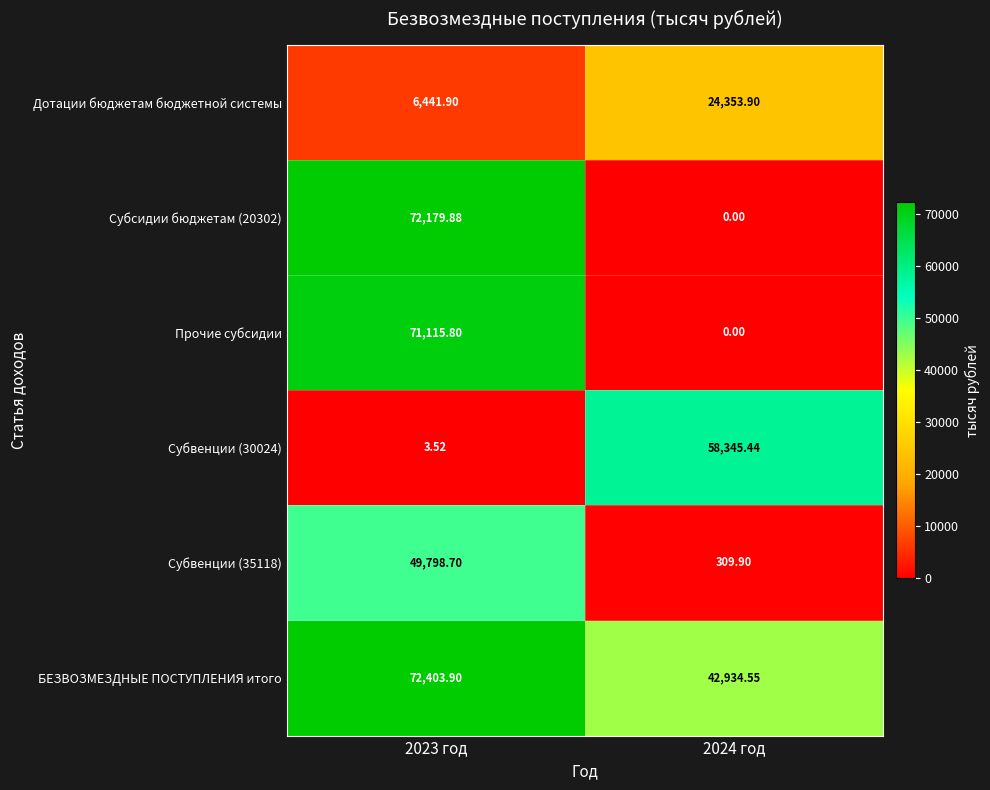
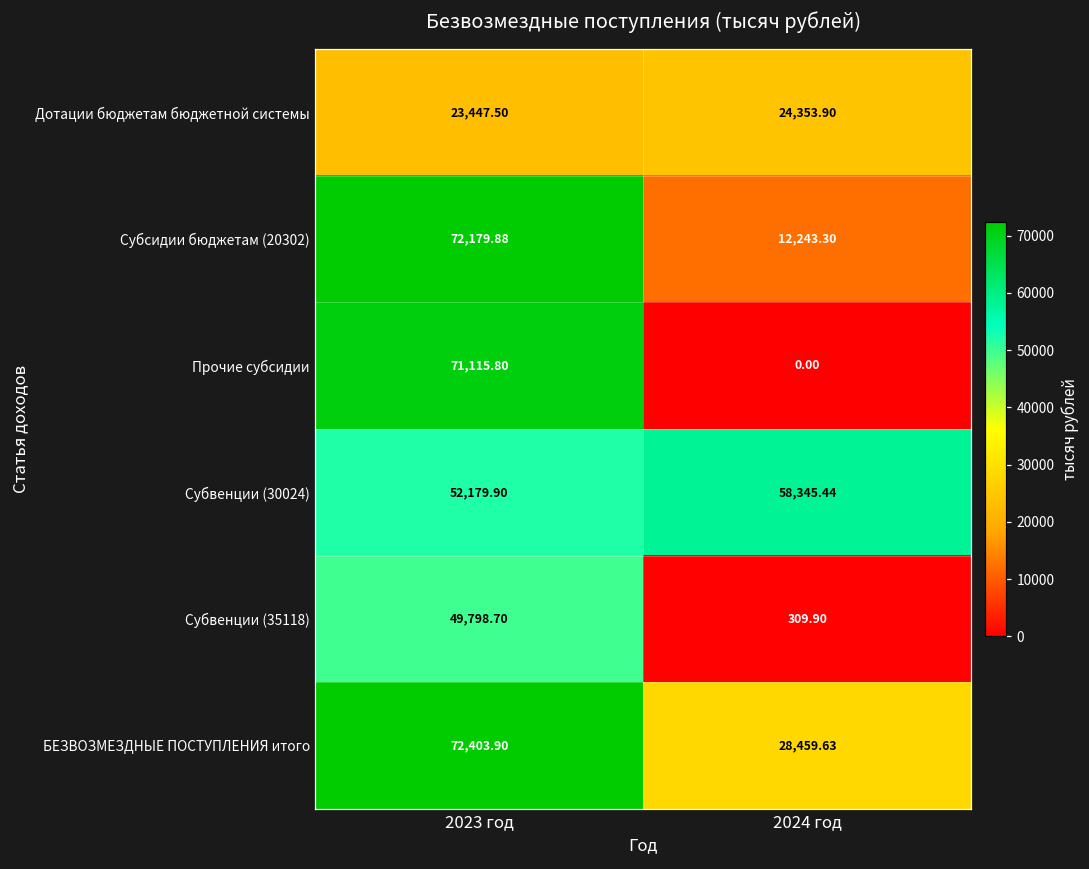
  {
    "Дотации бюджетам бюджетной системы": {
-     "2023 год": "6,441.90",
+     "2023 год": "23,447.50",
      "2024 год": "24,353.90"
    },
    "Субсидии бюджетам (20302)": {
      "2023 год": "72,179.88",
-     "2024 год": "0.00"
+     "2024 год": "12,243.30"
    },
    "Прочие субсидии": {
      "2023 год": "71,115.80",
      "2024 год": "0.00"
    },
    "Субвенции (30024)": {
-     "2023 год": "3.52",
+     "2023 год": "52,179.90",
      "2024 год": "58,345.44"
    },
    "Субвенции (35118)": {
      "2023 год": "49,798.70",
      "2024 год": "309.90"
    },
    "БЕЗВОЗМЕЗДНЫЕ ПОСТУПЛЕНИЯ итого": {
      "2023 год": "72,403.90",
-     "2024 год": "42,934.55"
+     "2024 год": "28,459.63"
    }
  }
